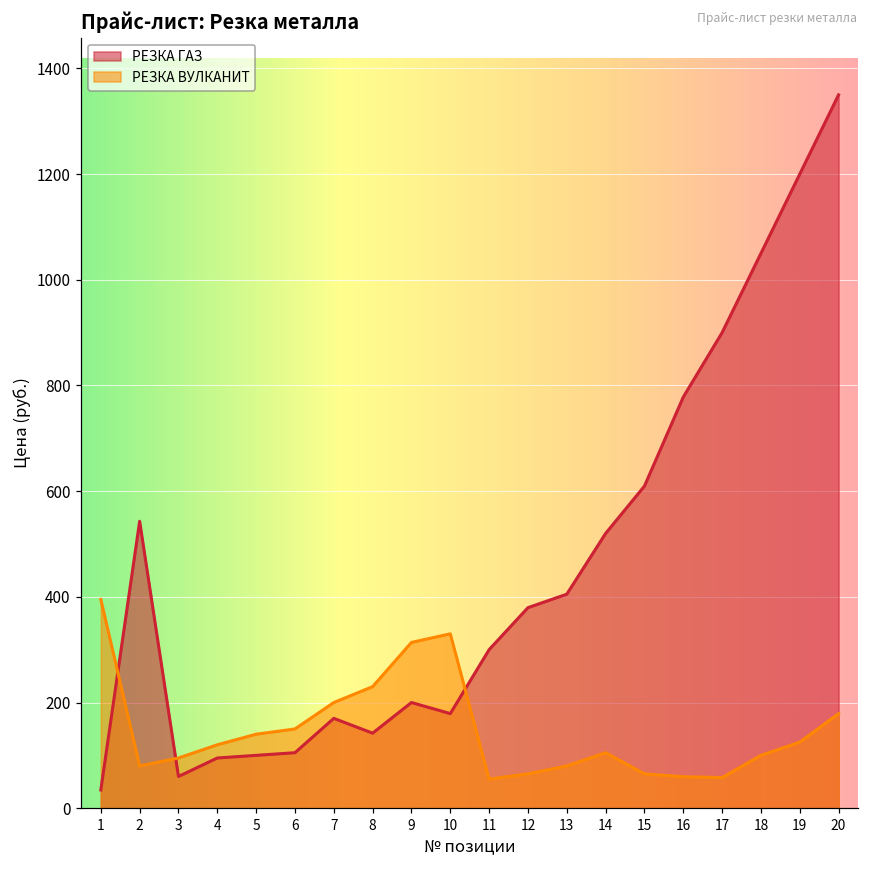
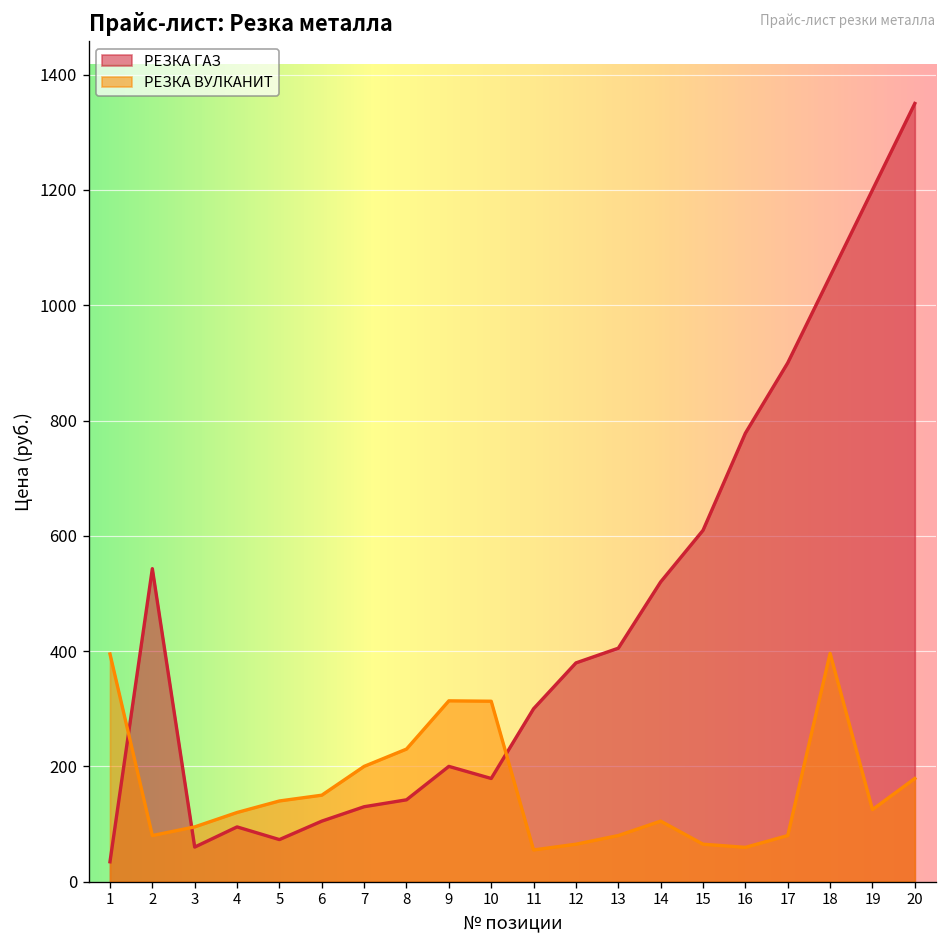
  {
    "РЕЗКА ГАЗ": {
      "1": 30,
      "2": 540,
      "3": 60,
      "4": 100,
-     "5": 100,
+     "5": 70,
      "6": 110,
-     "7": 170,
+     "7": 130,
      "8": 140,
      "9": 200,
      "10": 180,
      "11": 300,
      "12": 380,
      "13": 410,
      "14": 520,
      "15": 610,
      "16": 780,
      "17": 900,
      "18": 1050,
      "19": 1200,
      "20": 1350
    },
    "РЕЗКА ВУЛКАНИТ": {
      "1": 400,
      "2": 80,
      "3": 100,
      "4": 120,
      "5": 140,
      "6": 150,
      "7": 200,
      "8": 230,
      "9": 310,
-     "10": 330,
+     "10": 310,
      "11": 60,
      "12": 70,
      "13": 80,
      "14": 110,
      "15": 70,
      "16": 60,
-     "17": 60,
-     "18": 100,
+     "17": 80,
+     "18": 400,
      "19": 130,
      "20": 180
    }
  }
